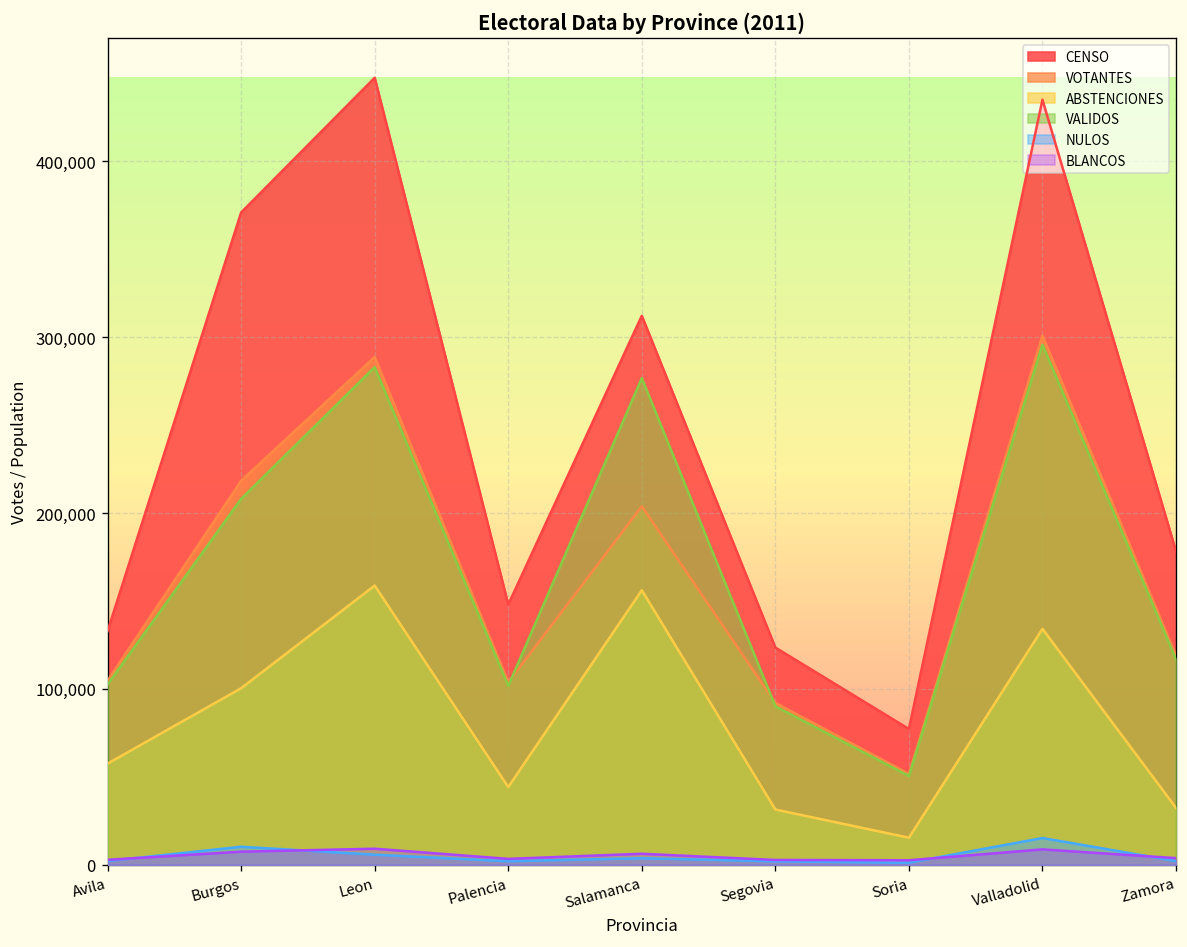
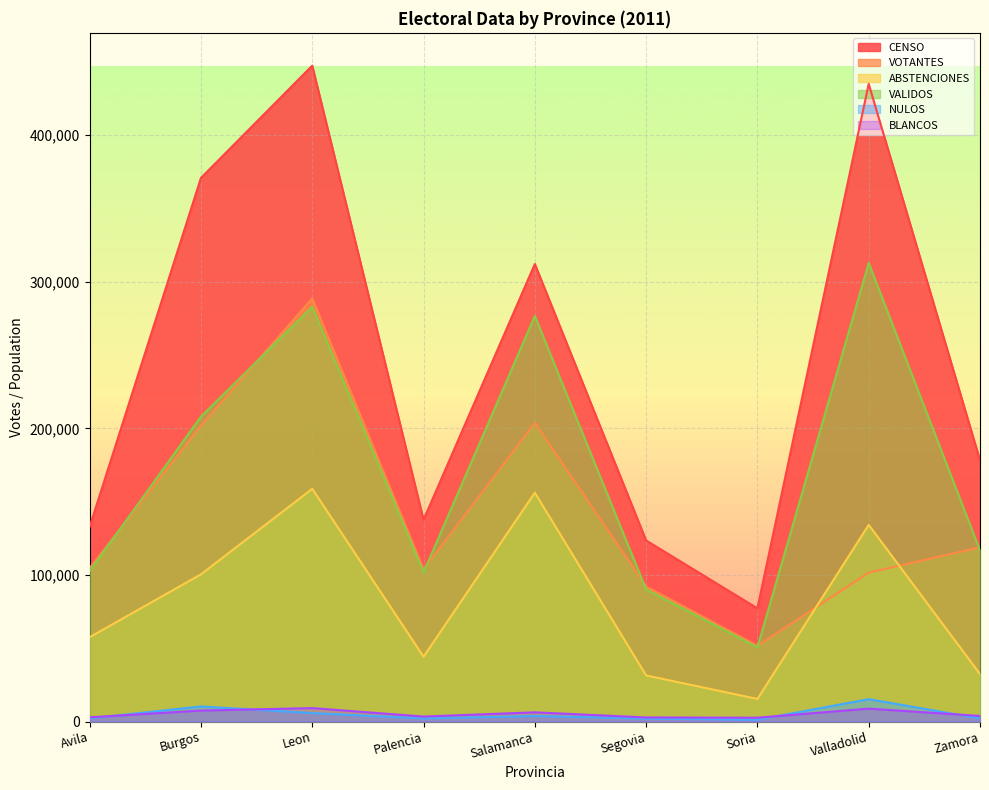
  {
    "CENSO": {
      "Avila": "133,000",
      "Burgos": "371,000",
      "Leon": "447,000",
-     "Palencia": "148,000",
+     "Palencia": "138,000",
      "Salamanca": "312,000",
      "Segovia": "124,000",
      "Soria": "77,000",
      "Zamora": "178,000"
    },
    "VOTANTES": {
      "Avila": "105,000",
-     "Burgos": "218,000",
+     "Burgos": "202,000",
      "Leon": "289,000",
      "Palencia": "104,000",
      "Salamanca": "204,000",
      "Segovia": "92,000",
-     "Valladolid": "301,000",
+     "Valladolid": "102,000",
      "Zamora": "119,000"
    },
    "ABSTENCIONES": {
      "Avila": "58,000",
      "Burgos": "100,000",
      "Leon": "159,000",
      "Palencia": "44,000",
      "Salamanca": "156,000",
      "Segovia": "31,000",
      "Soria": "15,000",
      "Valladolid": "134,000",
      "Zamora": "32,000"
    },
    "VALIDOS": {
      "Avila": "103,000",
      "Burgos": "208,000",
      "Leon": "283,000",
      "Palencia": "102,000",
      "Salamanca": "277,000",
      "Segovia": "90,000",
-     "Valladolid": "296,000",
+     "Valladolid": "313,000",
      "Zamora": "117,000"
    },
    "NULOS": {
      "Burgos": "10,000",
      "Leon": "6,000",
      "Salamanca": "4,000",
      "Valladolid": "15,000"
    },
    "BLANCOS": {
      "Burgos": "7,000",
      "Leon": "9,000",
      "Salamanca": "6,000",
      "Valladolid": "9,000"
    }
  }
